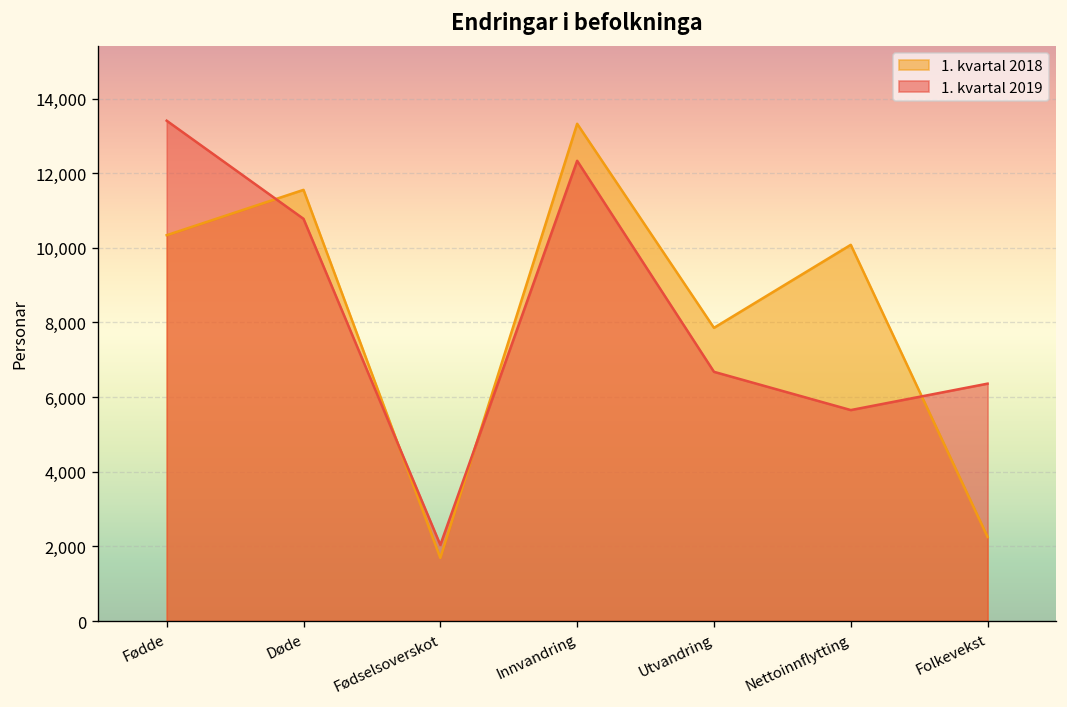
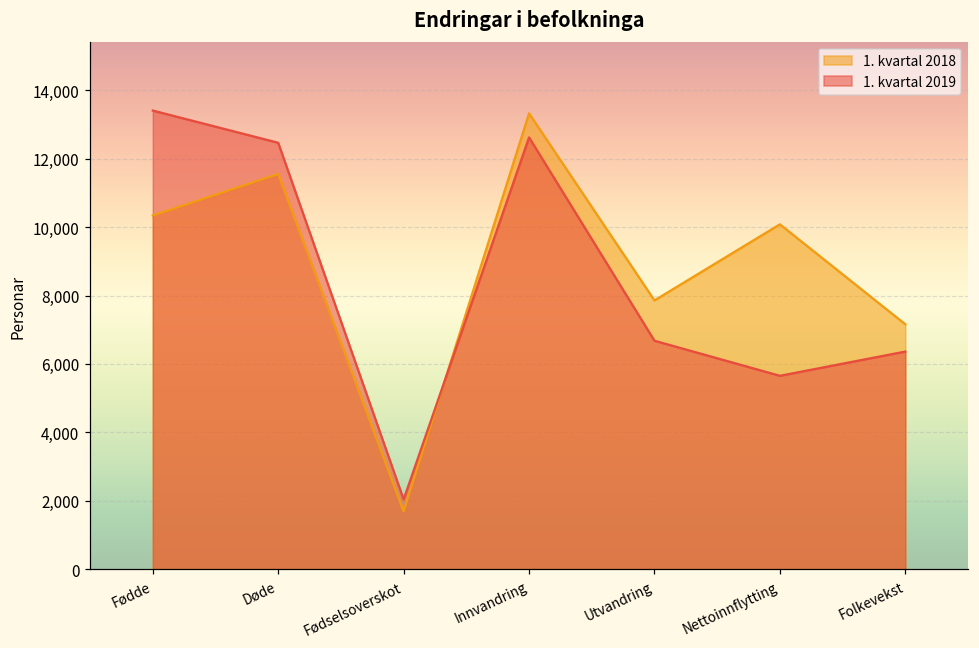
  {
    "1. kvartal 2018": {
      "Fødde": "10,300",
      "Døde": "11,600",
      "Fødselsoverskot": "1,700",
      "Innvandring": "13,300",
      "Utvandring": "7,900",
      "Nettoinnflytting": "10,100",
-     "Folkevekst": "2,300"
+     "Folkevekst": "7,200"
    },
    "1. kvartal 2019": {
      "Fødde": "13,400",
-     "Døde": "10,800",
+     "Døde": "12,500",
      "Fødselsoverskot": "2,000",
-     "Innvandring": "12,300",
+     "Innvandring": "12,600",
      "Utvandring": "6,700",
      "Nettoinnflytting": "5,700",
      "Folkevekst": "6,400"
    }
  }
